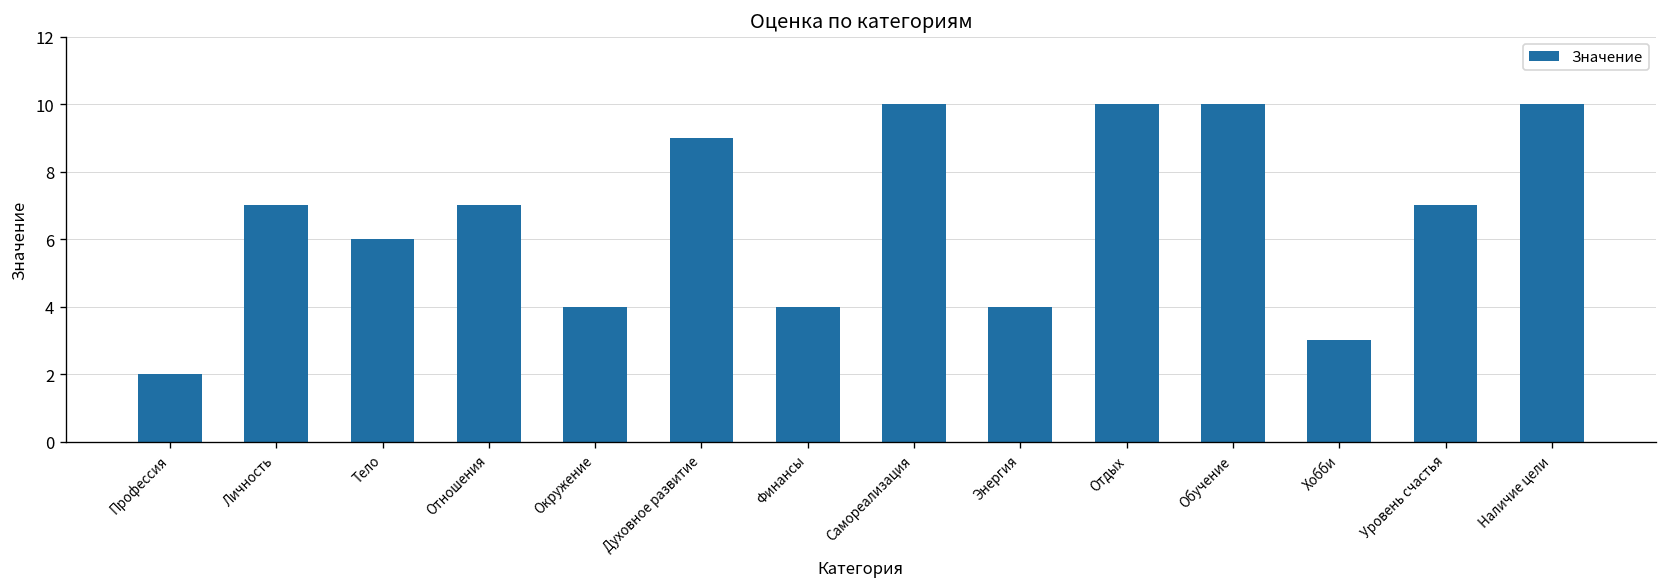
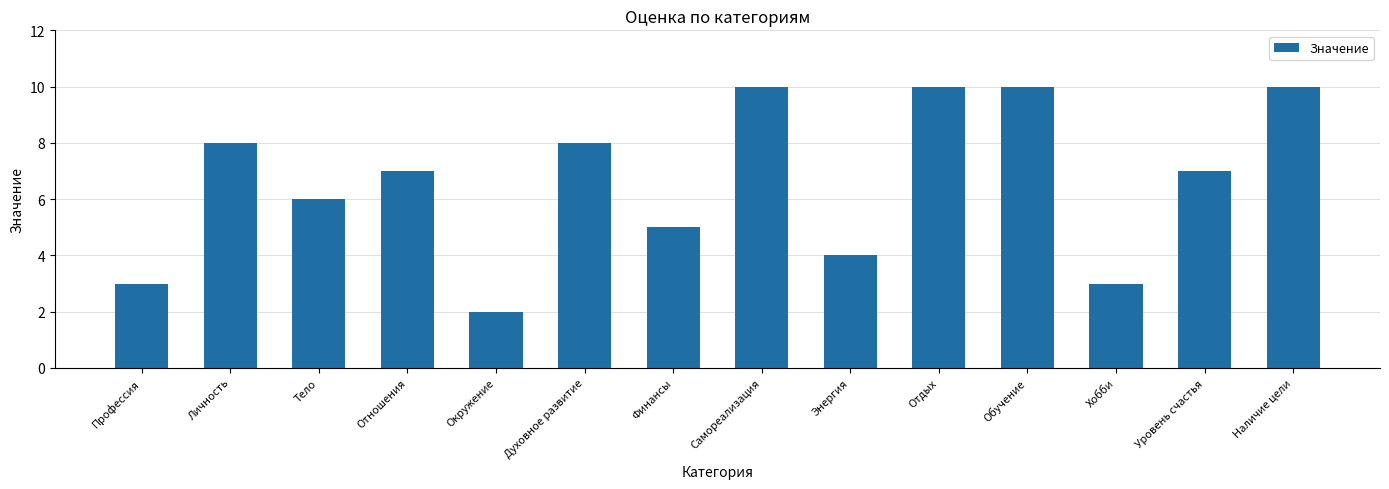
  {
-   "Профессия": 2,
-   "Личность": 7,
+   "Профессия": 3,
+   "Личность": 8,
    "Тело": 6,
    "Отношения": 7,
-   "Окружение": 4,
-   "Духовное развитие": 9,
-   "Финансы": 4,
+   "Окружение": 2,
+   "Духовное развитие": 8,
+   "Финансы": 5,
    "Самореализация": 10,
    "Энергия": 4,
    "Отдых": 10,
    "Обучение": 10,
    "Хобби": 3,
    "Уровень счастья": 7,
    "Наличие цели": 10
  }
